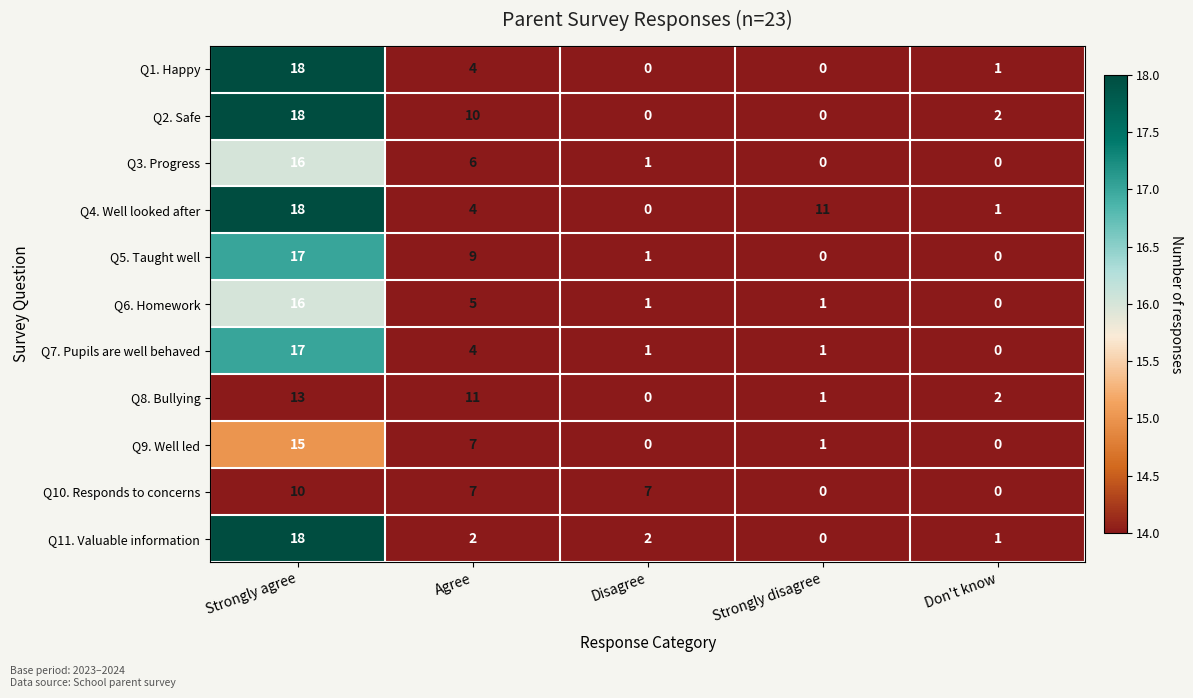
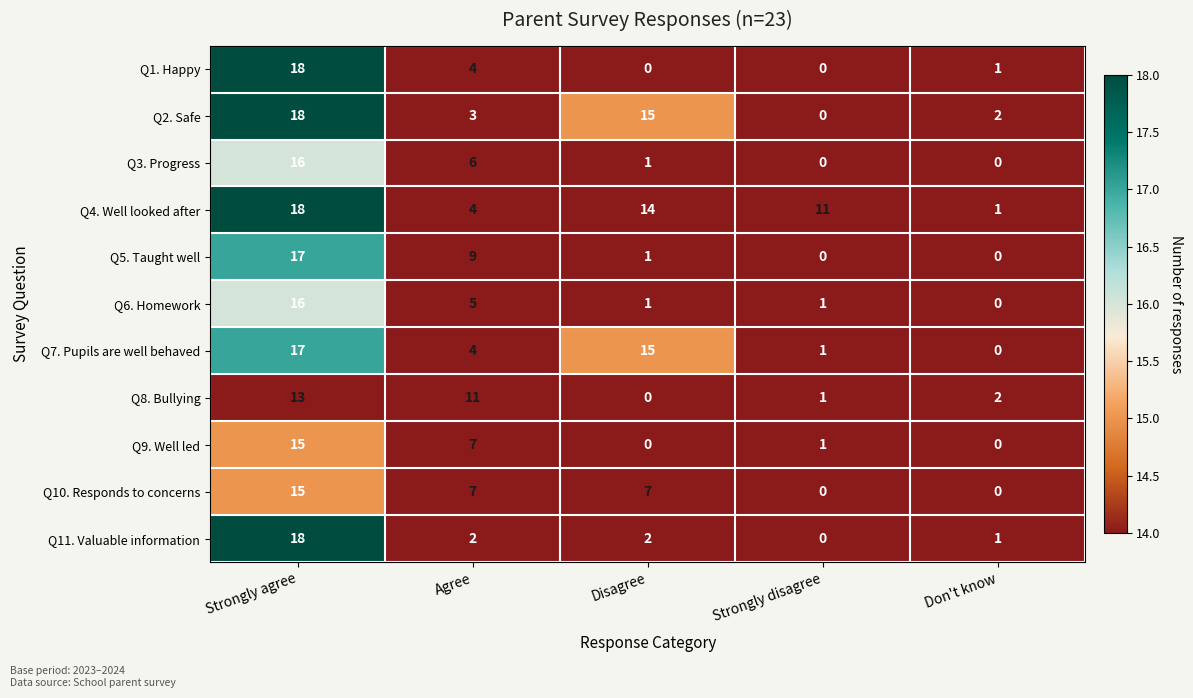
  {
    "Q1. Happy": {
      "Strongly agree": 18,
      "Agree": 4,
      "Disagree": 0,
      "Strongly disagree": 0,
      "Don't know": 1
    },
    "Q2. Safe": {
      "Strongly agree": 18,
-     "Agree": 10,
-     "Disagree": 0,
+     "Agree": 3,
+     "Disagree": 15,
      "Strongly disagree": 0,
      "Don't know": 2
    },
    "Q3. Progress": {
      "Agree": 6,
      "Disagree": 1,
      "Strongly disagree": 0,
      "Don't know": 0
    },
    "Q4. Well looked after": {
      "Strongly agree": 18,
      "Agree": 4,
-     "Disagree": 0,
+     "Disagree": 14,
      "Strongly disagree": 11,
      "Don't know": 1
    },
    "Q5. Taught well": {
      "Strongly agree": 17,
      "Agree": 9,
      "Disagree": 1,
      "Strongly disagree": 0,
      "Don't know": 0
    },
    "Q6. Homework": {
      "Agree": 5,
      "Disagree": 1,
      "Strongly disagree": 1,
      "Don't know": 0
    },
    "Q7. Pupils are well behaved": {
      "Strongly agree": 17,
      "Agree": 4,
-     "Disagree": 1,
+     "Disagree": 15,
      "Strongly disagree": 1,
      "Don't know": 0
    },
    "Q8. Bullying": {
      "Strongly agree": 13,
      "Agree": 11,
      "Disagree": 0,
      "Strongly disagree": 1,
      "Don't know": 2
    },
    "Q9. Well led": {
      "Strongly agree": 15,
      "Agree": 7,
      "Disagree": 0,
      "Strongly disagree": 1,
      "Don't know": 0
    },
    "Q10. Responds to concerns": {
-     "Strongly agree": 10,
+     "Strongly agree": 15,
      "Agree": 7,
      "Disagree": 7,
      "Strongly disagree": 0,
      "Don't know": 0
    },
    "Q11. Valuable information": {
      "Strongly agree": 18,
      "Agree": 2,
      "Disagree": 2,
      "Strongly disagree": 0,
      "Don't know": 1
    }
  }
